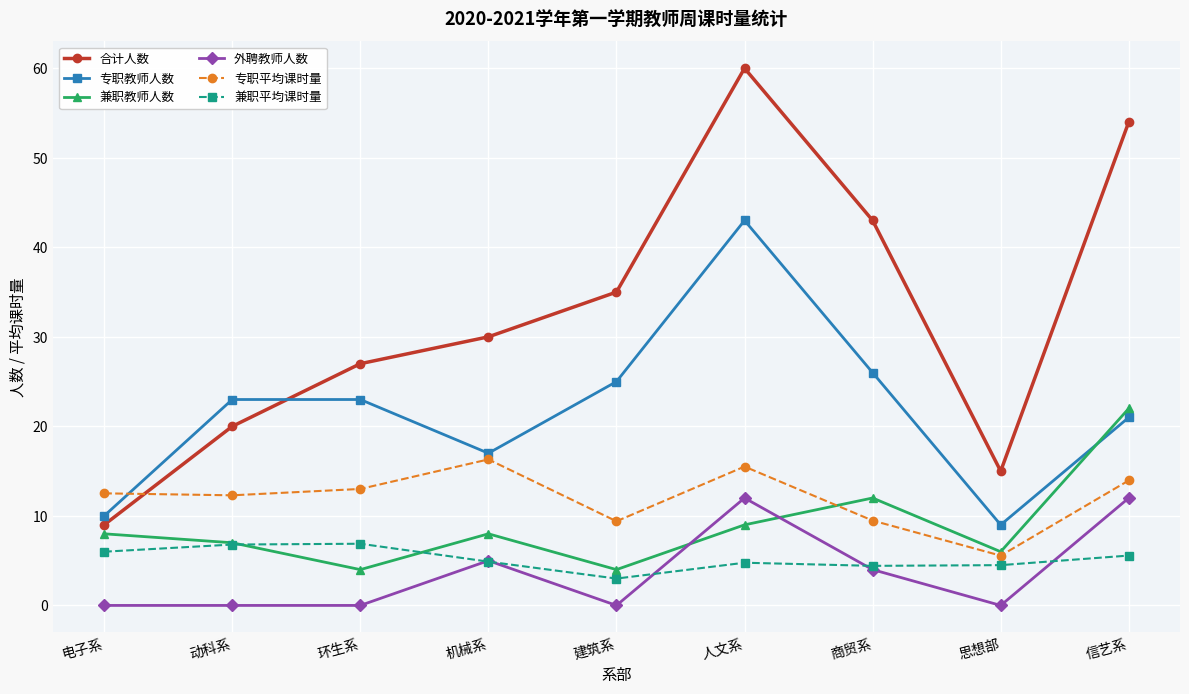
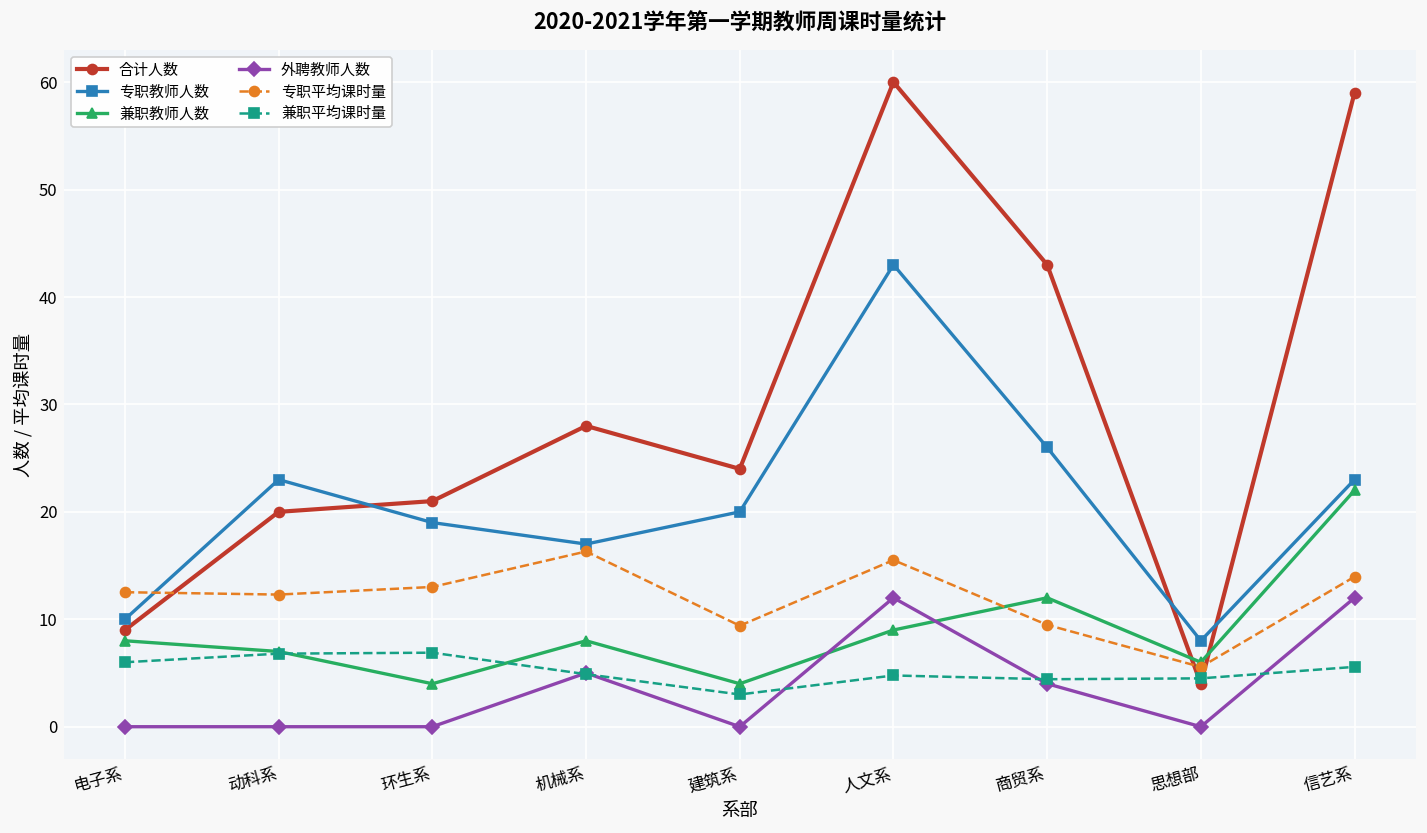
  {
    "合计人数": {
      "电子系": 9,
      "动科系": 20,
-     "环生系": 27,
-     "机械系": 30,
-     "建筑系": 35,
+     "环生系": 21,
+     "机械系": 28,
+     "建筑系": 24,
      "人文系": 60,
      "商贸系": 43,
-     "思想部": 15,
-     "信艺系": 54
+     "思想部": 4,
+     "信艺系": 59
    },
    "专职教师人数": {
      "电子系": 10,
      "动科系": 23,
-     "环生系": 23,
+     "环生系": 19,
      "机械系": 17,
-     "建筑系": 25,
+     "建筑系": 20,
      "人文系": 43,
      "商贸系": 26,
-     "思想部": 9,
-     "信艺系": 21
+     "思想部": 8,
+     "信艺系": 23
    },
    "外聘教师人数": {
      "电子系": 0,
      "动科系": 0,
      "环生系": 0,
      "建筑系": 0,
      "人文系": 12,
      "商贸系": 4,
      "思想部": 0,
      "信艺系": 12
    },
    "专职平均课时量": {
      "电子系": 13,
      "动科系": 12,
      "环生系": 13,
      "机械系": 16,
      "建筑系": 9,
      "人文系": 16,
      "商贸系": 9,
      "思想部": 6,
      "信艺系": 14
    }
  }
